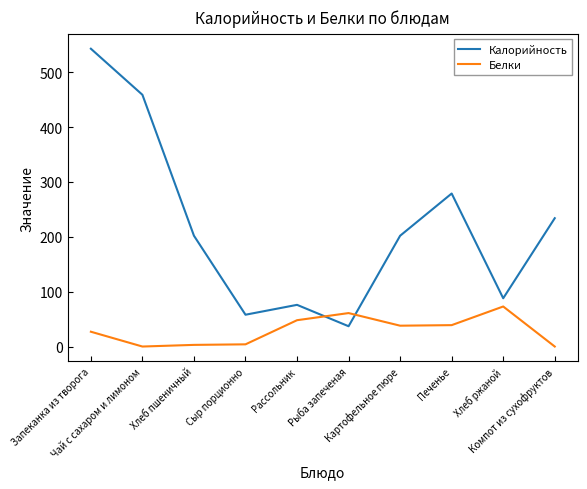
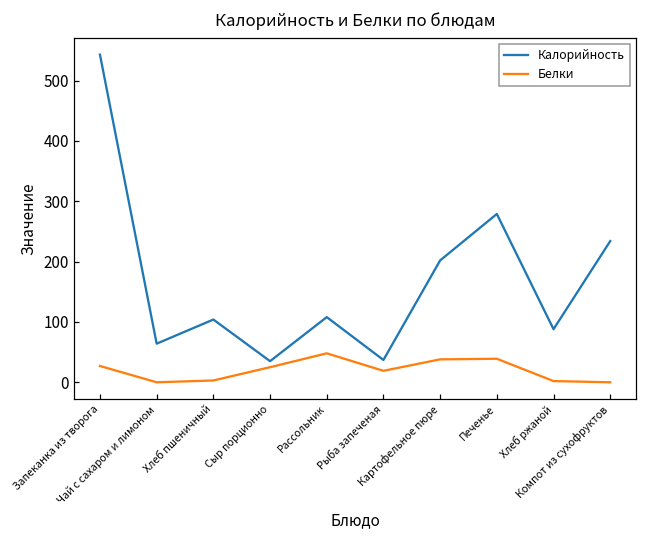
  {
    "Калорийность": {
      "Запеканка из творога": 540,
-     "Чай с сахаром и лимоном": 460,
-     "Хлеб пшеничный": 200,
-     "Сыр порционно": 60,
-     "Рассольник": 80,
+     "Чай с сахаром и лимоном": 60,
+     "Хлеб пшеничный": 100,
+     "Сыр порционно": 40,
+     "Рассольник": 110,
      "Рыба запеченая": 40,
      "Картофельное пюре": 200,
      "Печенье": 280,
      "Хлеб ржаной": 90,
      "Компот из сухофруктов": 230
    },
    "Белки": {
      "Запеканка из творога": 30,
      "Чай с сахаром и лимоном": 0,
      "Хлеб пшеничный": 0,
-     "Сыр порционно": 0,
+     "Сыр порционно": 30,
      "Рассольник": 50,
-     "Рыба запеченая": 60,
+     "Рыба запеченая": 20,
      "Картофельное пюре": 40,
      "Печенье": 40,
-     "Хлеб ржаной": 70,
+     "Хлеб ржаной": 0,
      "Компот из сухофруктов": 0
    }
  }
